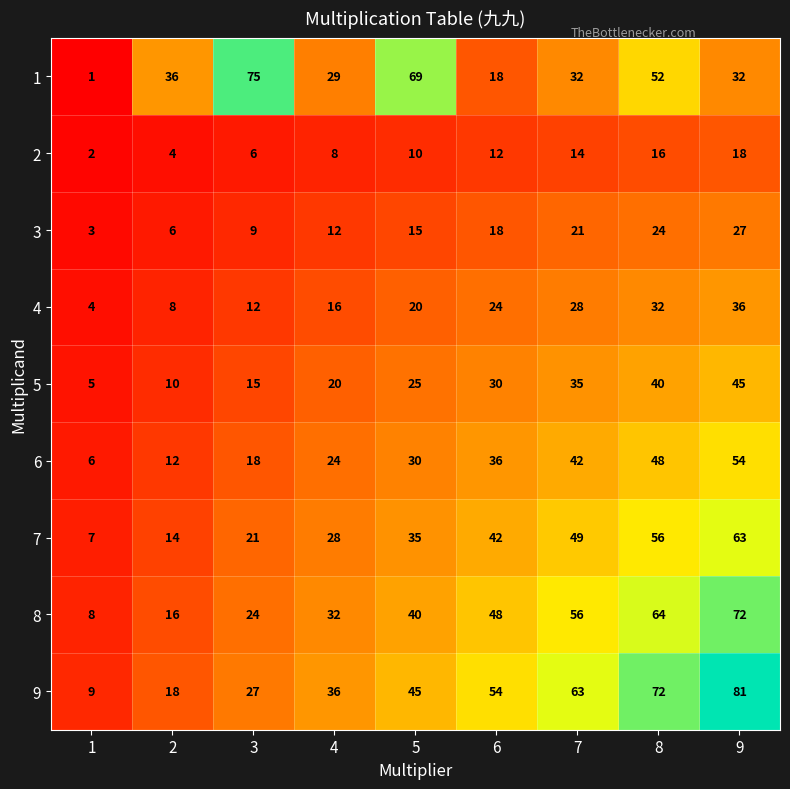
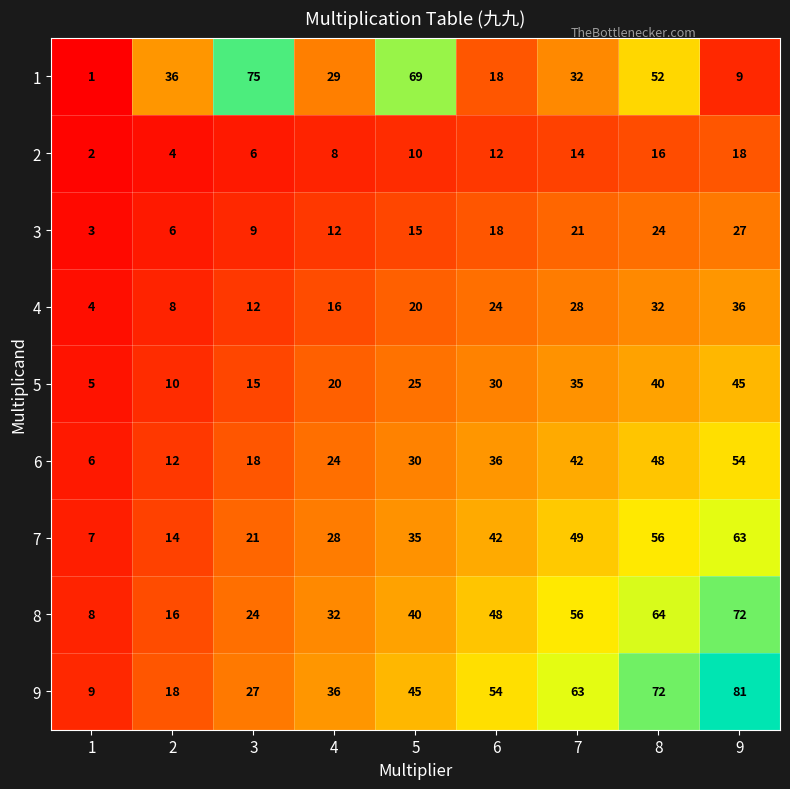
  {
    "1": {
      "1": 1,
      "2": 36,
      "3": 75,
      "4": 29,
      "5": 69,
      "6": 18,
      "7": 32,
      "8": 52,
-     "9": 32
+     "9": 9
    },
    "2": {
      "1": 2,
      "2": 4,
      "3": 6,
      "4": 8,
      "5": 10,
      "6": 12,
      "7": 14,
      "8": 16,
      "9": 18
    },
    "3": {
      "1": 3,
      "2": 6,
      "3": 9,
      "4": 12,
      "5": 15,
      "6": 18,
      "7": 21,
      "8": 24,
      "9": 27
    },
    "4": {
      "1": 4,
      "2": 8,
      "3": 12,
      "4": 16,
      "5": 20,
      "6": 24,
      "7": 28,
      "8": 32,
      "9": 36
    },
    "5": {
      "1": 5,
      "2": 10,
      "3": 15,
      "4": 20,
      "5": 25,
      "6": 30,
      "7": 35,
      "8": 40,
      "9": 45
    },
    "6": {
      "1": 6,
      "2": 12,
      "3": 18,
      "4": 24,
      "5": 30,
      "6": 36,
      "7": 42,
      "8": 48,
      "9": 54
    },
    "7": {
      "1": 7,
      "2": 14,
      "3": 21,
      "4": 28,
      "5": 35,
      "6": 42,
      "7": 49,
      "8": 56,
      "9": 63
    },
    "8": {
      "1": 8,
      "2": 16,
      "3": 24,
      "4": 32,
      "5": 40,
      "6": 48,
      "7": 56,
      "8": 64,
      "9": 72
    },
    "9": {
      "1": 9,
      "2": 18,
      "3": 27,
      "4": 36,
      "5": 45,
      "6": 54,
      "7": 63,
      "8": 72,
      "9": 81
    }
  }
